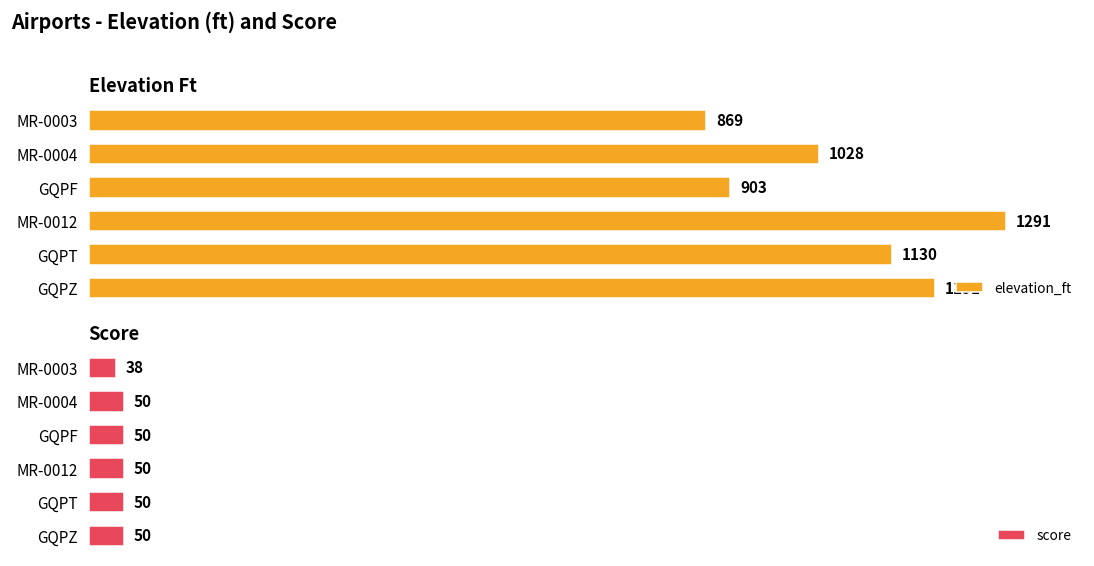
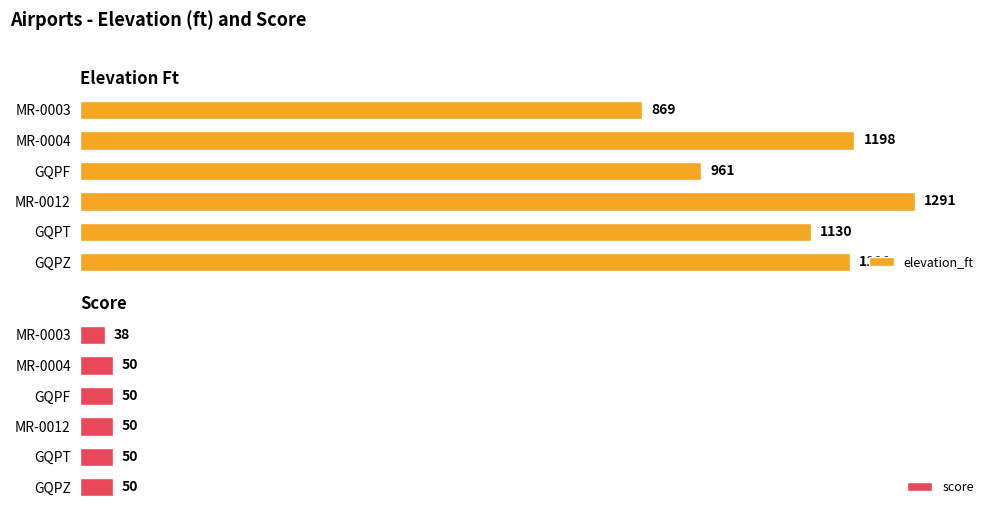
  {
    "Elevation Ft": {
      "MR-0003": 869,
-     "MR-0004": 1028,
-     "GQPF": 903,
+     "MR-0004": 1198,
+     "GQPF": 961,
      "MR-0012": 1291,
      "GQPT": 1130,
      "GQPZ": 1191
    },
    "Score": {
      "MR-0003": 38,
      "MR-0004": 50,
      "GQPF": 50,
      "MR-0012": 50,
      "GQPT": 50,
      "GQPZ": 50
    }
  }
